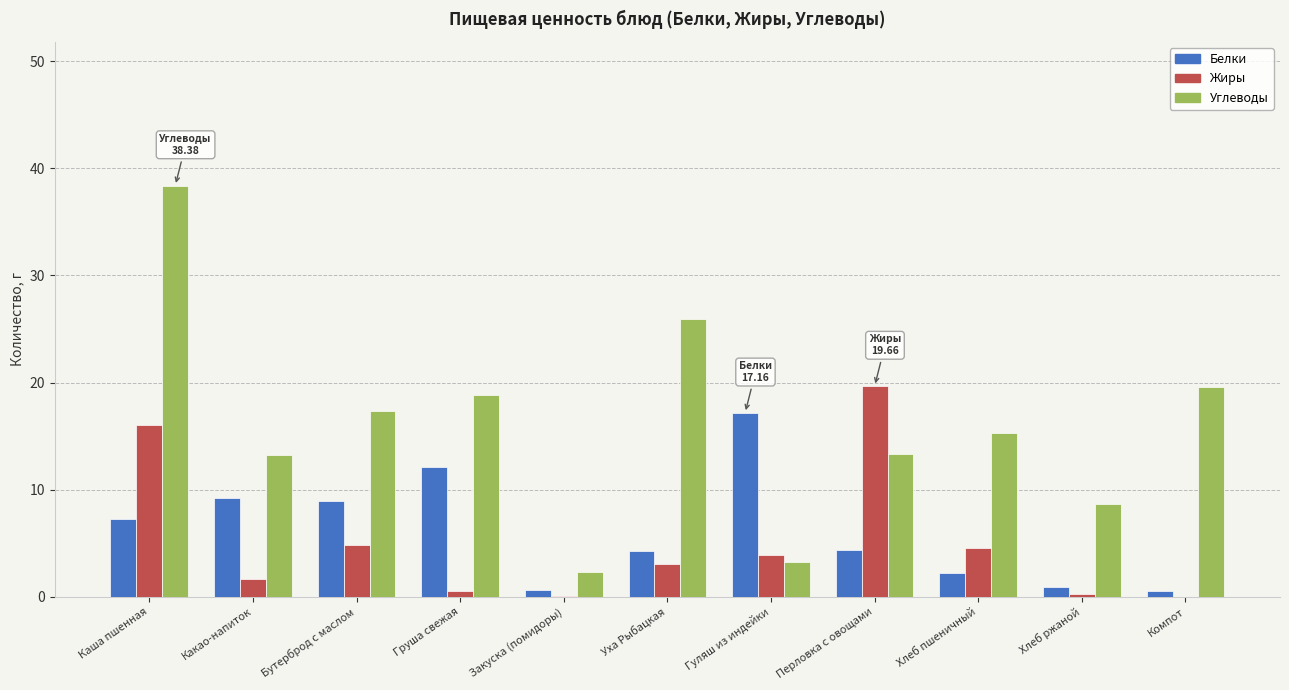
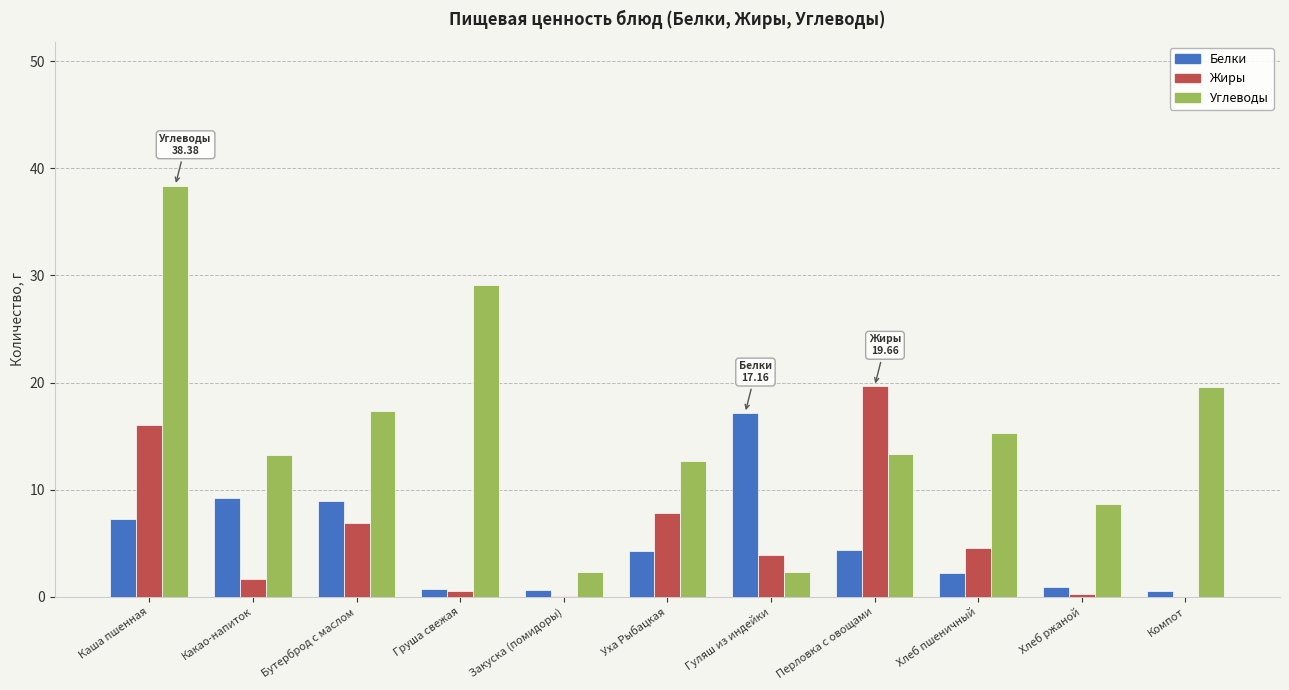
  {
    "Белки": {
      "Каша пшенная": 7.3,
      "Какао-напиток": 9.3,
      "Бутерброд с маслом": 9.0,
-     "Груша свежая": 12.1,
+     "Груша свежая": 0.7,
      "Закуска (помидоры)": 0.7,
      "Уха Рыбацкая": 4.3,
      "Перловка с овощами": 4.3,
      "Хлеб пшеничный": 2.3,
      "Хлеб ржаной": 0.9,
      "Компот": 0.6
    },
    "Жиры": {
      "Каша пшенная": 16.1,
      "Какао-напиток": 1.7,
-     "Бутерброд с маслом": 4.9,
+     "Бутерброд с маслом": 6.9,
      "Груша свежая": 0.6,
-     "Уха Рыбацкая": 3.1,
+     "Уха Рыбацкая": 7.8,
      "Гуляш из индейки": 3.9,
      "Хлеб пшеничный": 4.6,
      "Хлеб ржаной": 0.3,
      "Компот": 0.0
    },
    "Углеводы": {
      "Какао-напиток": 13.2,
      "Бутерброд с маслом": 17.3,
-     "Груша свежая": 18.9,
+     "Груша свежая": 29.1,
      "Закуска (помидоры)": 2.3,
-     "Уха Рыбацкая": 25.9,
-     "Гуляш из индейки": 3.2,
+     "Уха Рыбацкая": 12.7,
+     "Гуляш из индейки": 2.3,
      "Перловка с овощами": 13.3,
      "Хлеб пшеничный": 15.3,
      "Хлеб ржаной": 8.7,
      "Компот": 19.6
    }
  }
